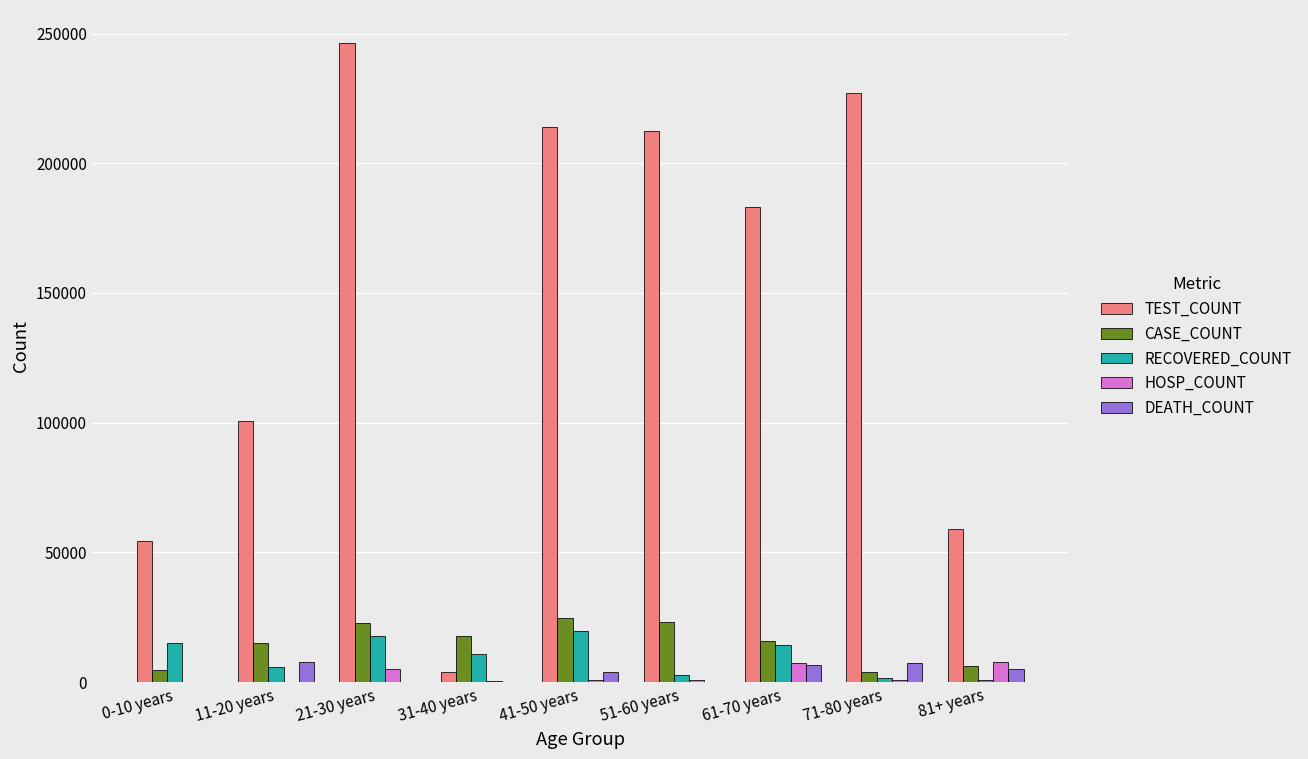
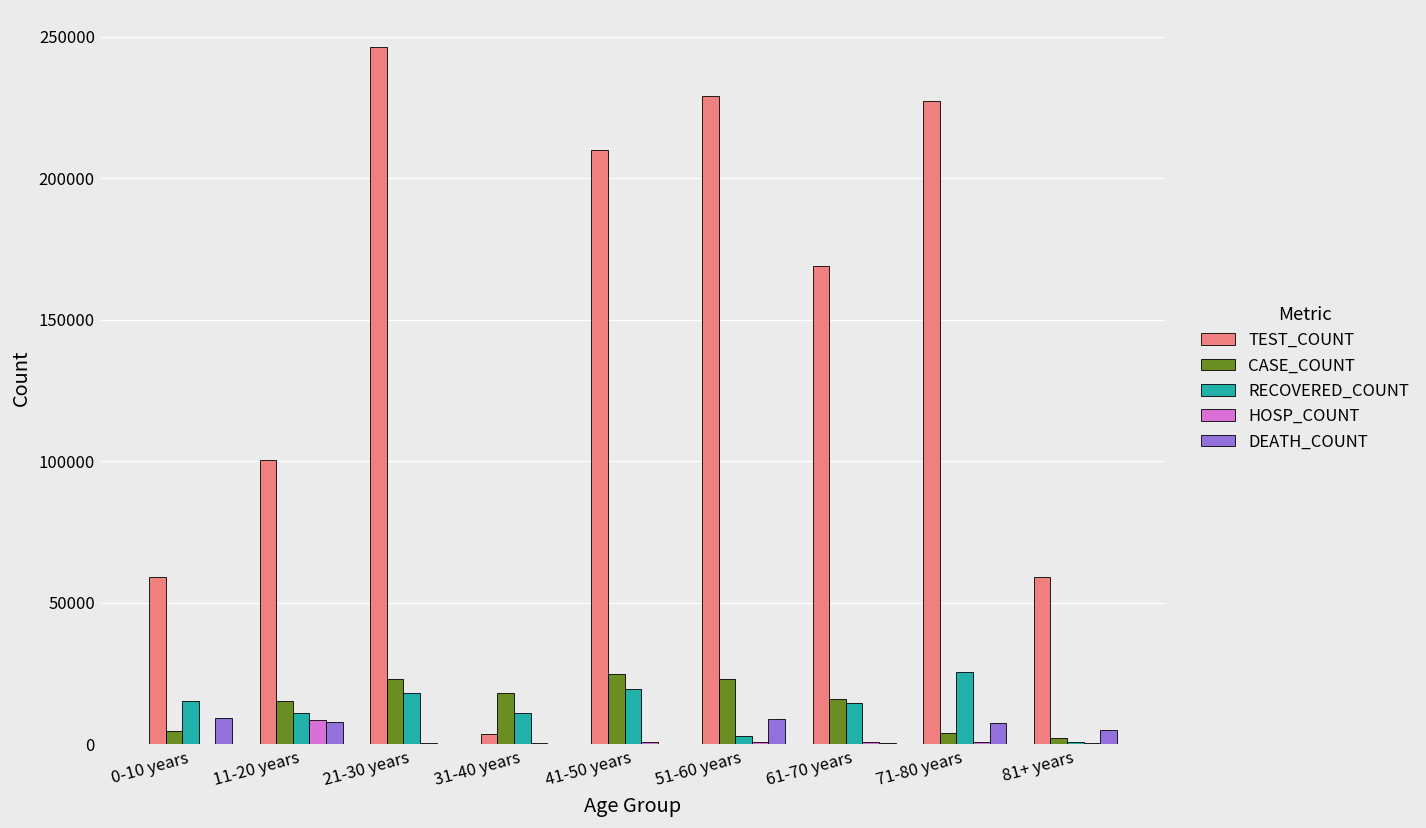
  {
    "TEST_COUNT": {
-     "0-10 years": 54000,
+     "0-10 years": 59000,
      "11-20 years": 100000,
      "21-30 years": 246000,
      "31-40 years": 4000,
-     "41-50 years": 214000,
-     "51-60 years": 212000,
-     "61-70 years": 183000,
+     "41-50 years": 210000,
+     "51-60 years": 229000,
+     "61-70 years": 169000,
      "71-80 years": 227000,
      "81+ years": 59000
    },
    "CASE_COUNT": {
      "0-10 years": 4000,
      "11-20 years": 15000,
      "21-30 years": 23000,
      "31-40 years": 18000,
      "41-50 years": 25000,
      "51-60 years": 23000,
      "61-70 years": 16000,
      "71-80 years": 4000,
-     "81+ years": 6000
+     "81+ years": 2000
    },
    "RECOVERED_COUNT": {
      "0-10 years": 15000,
-     "11-20 years": 6000,
+     "11-20 years": 11000,
      "21-30 years": 18000,
      "31-40 years": 11000,
      "41-50 years": 20000,
      "51-60 years": 3000,
      "61-70 years": 14000,
-     "71-80 years": 2000
+     "71-80 years": 26000
    },
    "HOSP_COUNT": {
-     "11-20 years": 0,
-     "21-30 years": 5000,
-     "61-70 years": 7000,
-     "81+ years": 8000
+     "11-20 years": 8000,
+     "21-30 years": 0,
+     "61-70 years": 1000,
+     "81+ years": 1000
    },
    "DEATH_COUNT": {
-     "0-10 years": 0,
+     "0-10 years": 9000,
      "11-20 years": 8000,
-     "41-50 years": 4000,
-     "51-60 years": 0,
-     "61-70 years": 7000,
+     "41-50 years": 0,
+     "51-60 years": 9000,
+     "61-70 years": 0,
      "71-80 years": 7000,
      "81+ years": 5000
    }
  }
